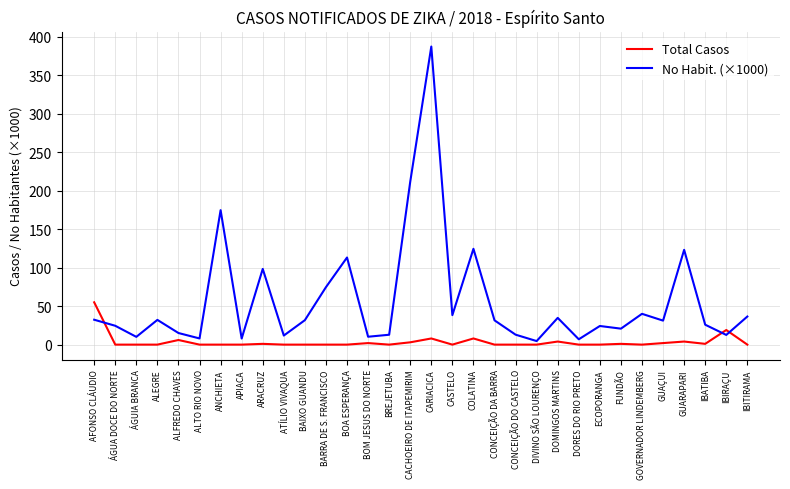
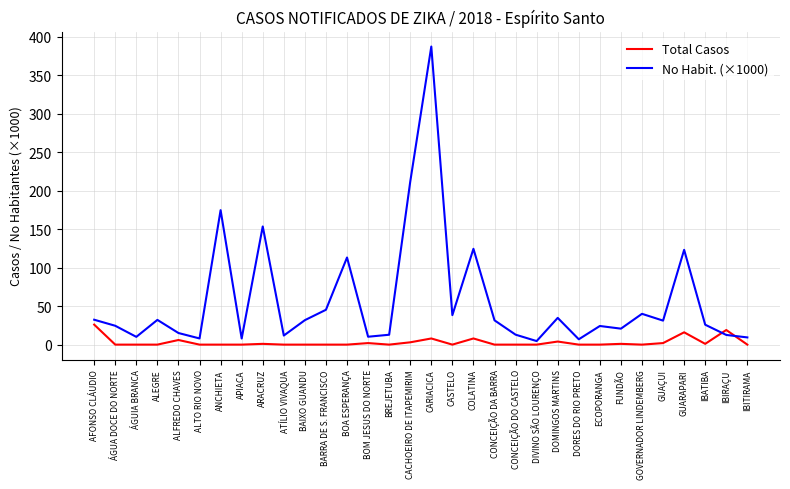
  {
    "Total Casos": {
-     "AFONSO CLÁUDIO": 60,
+     "AFONSO CLÁUDIO": 30,
      "ÁGUA DOCE DO NORTE": 0,
      "ÁGUIA BRANCA": 0,
      "ALEGRE": 0,
      "ALFREDO CHAVES": 10,
      "ALTO RIO NOVO": 0,
      "ANCHIETA": 0,
      "APIACA": 0,
      "ARACRUZ": 0,
      "ATÍLIO VIVAQUA": 0,
      "BAIXO GUANDU": 0,
      "BARRA DE S. FRANCISCO": 0,
      "BOA ESPERANÇA": 0,
      "BOM JESUS DO NORTE": 0,
      "BREJETUBA": 0,
      "CACHOEIRO DE ITAPEMIRIM": 0,
      "CARIACICA": 10,
      "CASTELO": 0,
      "COLATINA": 10,
      "CONCEIÇÃO DA BARRA": 0,
      "CONCEIÇÃO DO CASTELO": 0,
      "DIVINO SÃO LOURENÇO": 0,
      "DOMINGOS MARTINS": 0,
      "DORES DO RIO PRETO": 0,
      "ECOPORANGA": 0,
      "FUNDÃO": 0,
      "GOVERNADOR LINDEMBERG": 0,
      "GUAÇUI": 0,
-     "GUARAPARI": 0,
+     "GUARAPARI": 20,
      "IBATIBA": 0,
      "IBIRAÇU": 20,
      "IBITIRAMA": 0
    },
    "No Habit. (×1000)": {
      "AFONSO CLÁUDIO": 30,
      "ÁGUA DOCE DO NORTE": 20,
      "ÁGUIA BRANCA": 10,
      "ALEGRE": 30,
      "ALFREDO CHAVES": 20,
      "ALTO RIO NOVO": 10,
      "ANCHIETA": 170,
      "APIACA": 10,
-     "ARACRUZ": 100,
+     "ARACRUZ": 150,
      "ATÍLIO VIVAQUA": 10,
      "BAIXO GUANDU": 30,
-     "BARRA DE S. FRANCISCO": 70,
+     "BARRA DE S. FRANCISCO": 50,
      "BOA ESPERANÇA": 110,
      "BOM JESUS DO NORTE": 10,
      "BREJETUBA": 10,
      "CACHOEIRO DE ITAPEMIRIM": 210,
      "CARIACICA": 390,
      "CASTELO": 40,
      "COLATINA": 120,
      "CONCEIÇÃO DA BARRA": 30,
      "CONCEIÇÃO DO CASTELO": 10,
      "DIVINO SÃO LOURENÇO": 0,
      "DOMINGOS MARTINS": 30,
      "DORES DO RIO PRETO": 10,
      "ECOPORANGA": 20,
      "FUNDÃO": 20,
      "GOVERNADOR LINDEMBERG": 40,
      "GUAÇUI": 30,
      "GUARAPARI": 120,
      "IBATIBA": 30,
      "IBIRAÇU": 10,
-     "IBITIRAMA": 40
+     "IBITIRAMA": 10
    }
  }
